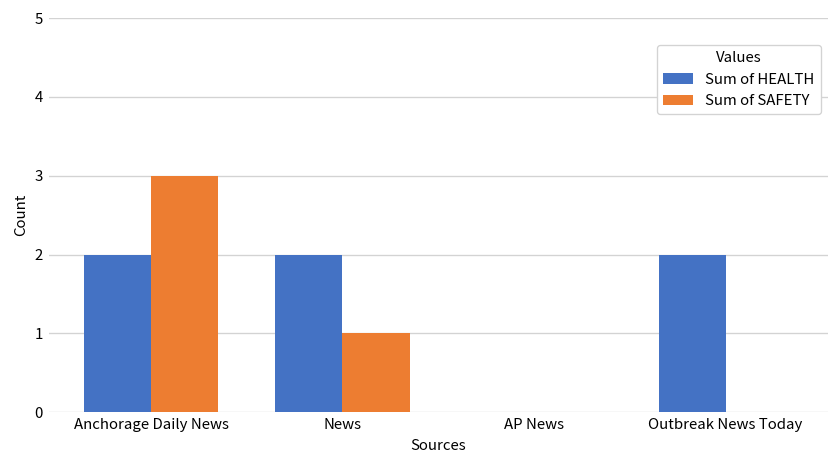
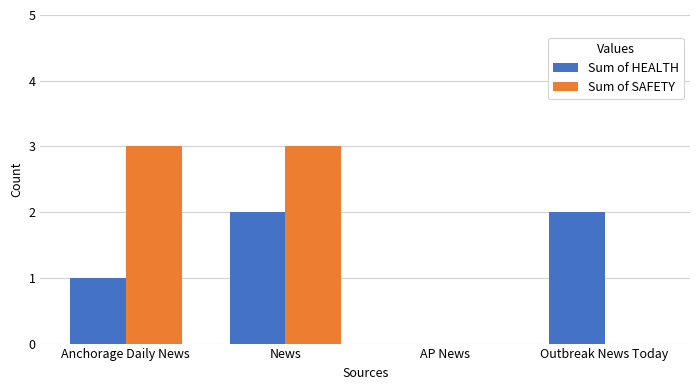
  {
    "Sum of HEALTH": {
-     "Anchorage Daily News": 2,
+     "Anchorage Daily News": 1,
      "News": 2,
      "AP News": 0,
      "Outbreak News Today": 2
    },
    "Sum of SAFETY": {
      "Anchorage Daily News": 3,
-     "News": 1,
+     "News": 3,
      "AP News": 0,
      "Outbreak News Today": 0
    }
  }
